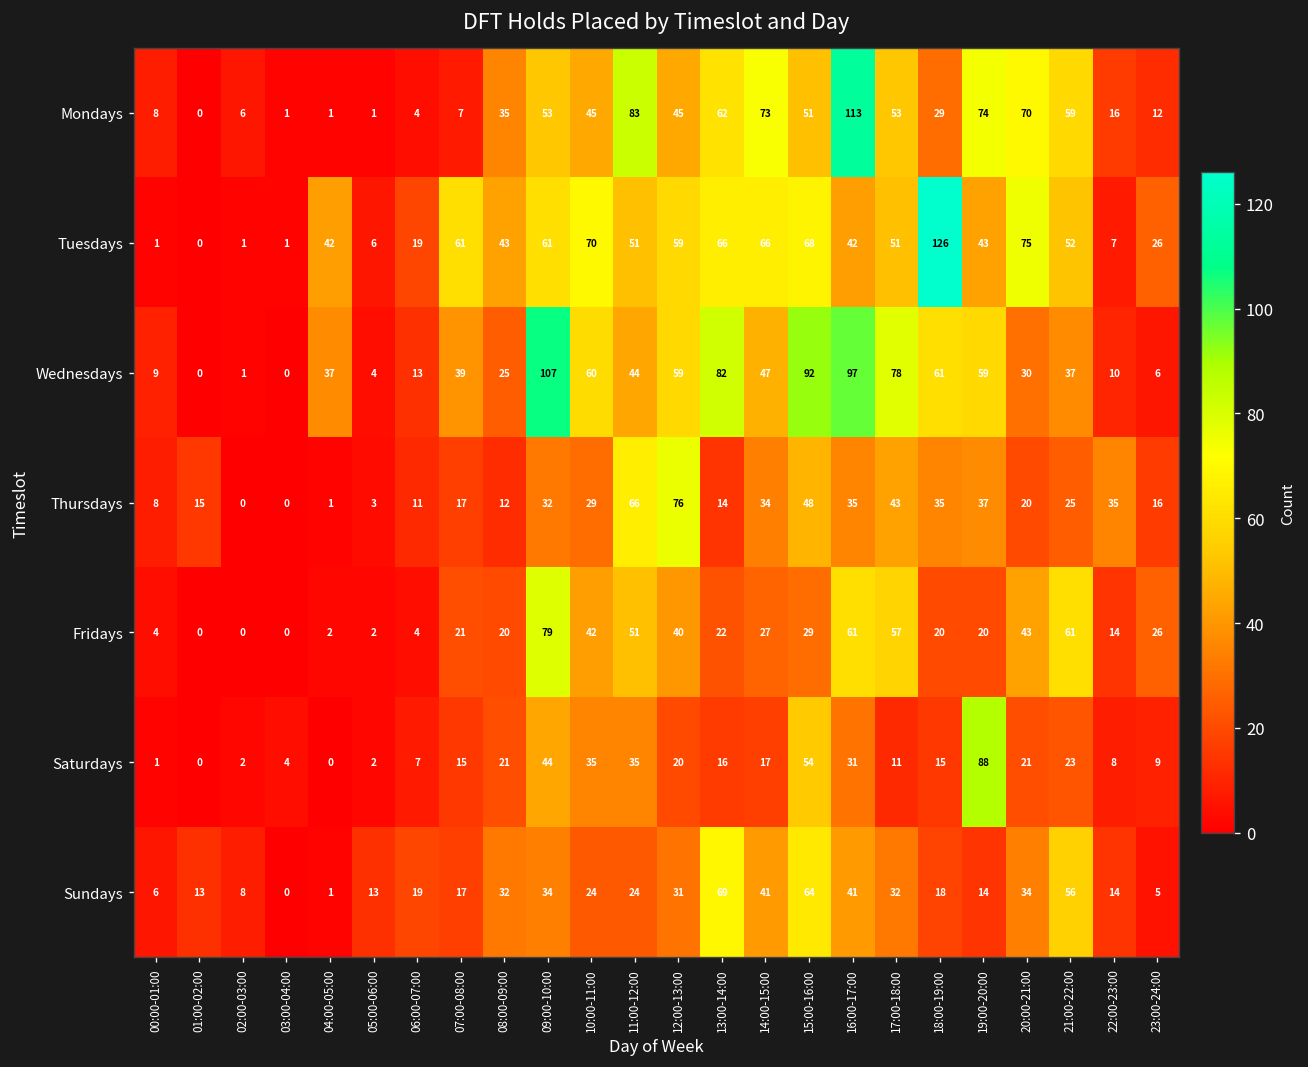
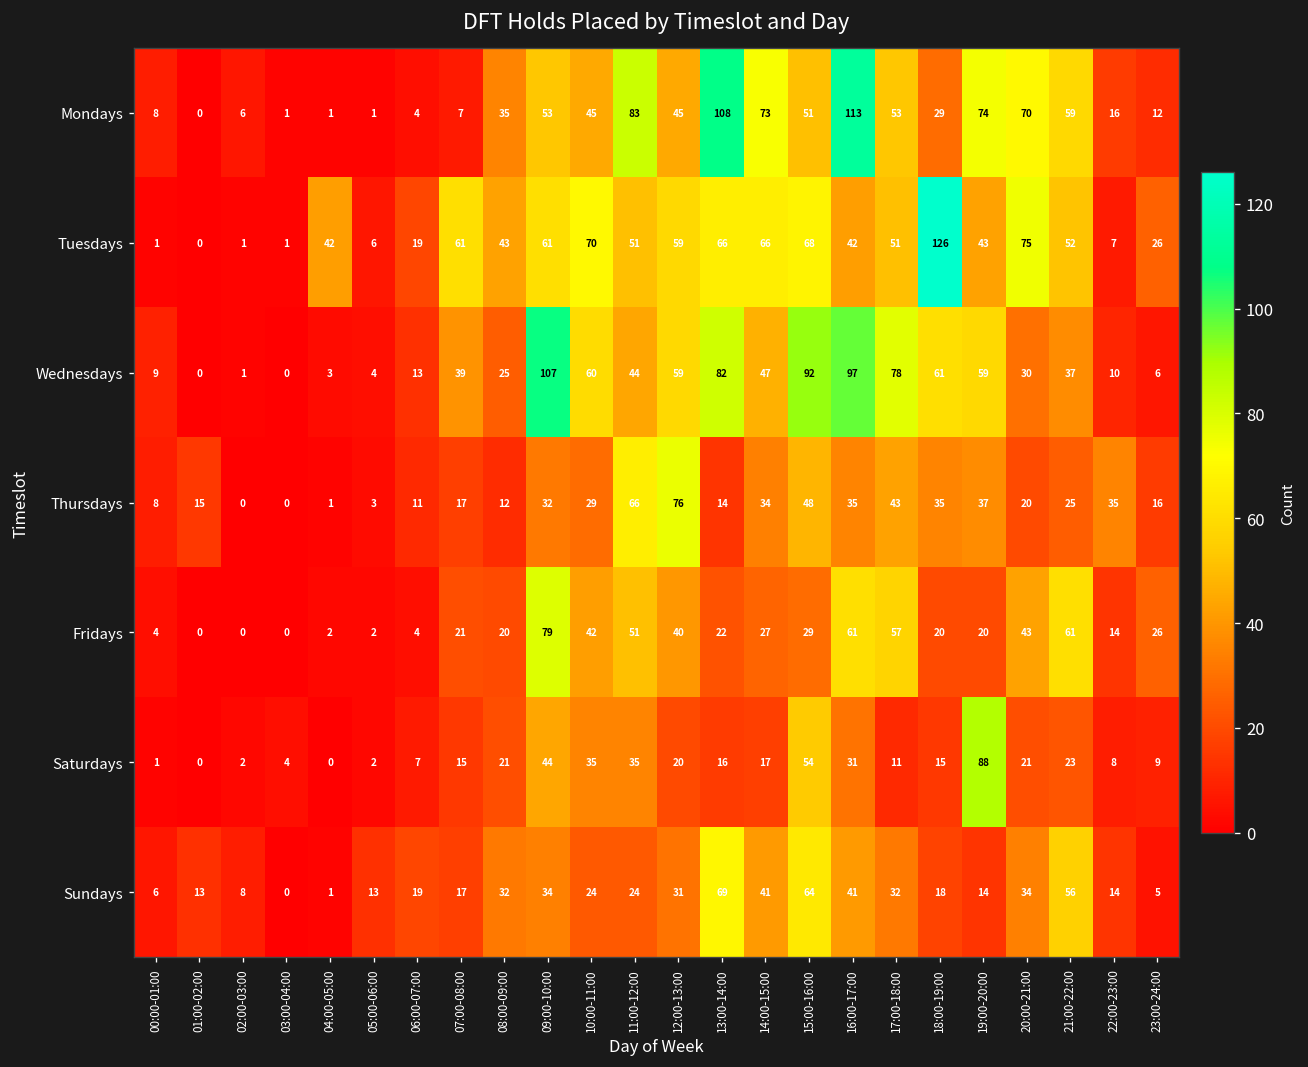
  {
    "Mondays": {
      "00:00-01:00": 8,
      "01:00-02:00": 0,
      "02:00-03:00": 6,
      "03:00-04:00": 1,
      "04:00-05:00": 1,
      "05:00-06:00": 1,
      "06:00-07:00": 4,
      "07:00-08:00": 7,
      "08:00-09:00": 35,
      "09:00-10:00": 53,
      "10:00-11:00": 45,
      "11:00-12:00": 83,
      "12:00-13:00": 45,
-     "13:00-14:00": 62,
+     "13:00-14:00": 108,
      "14:00-15:00": 73,
      "15:00-16:00": 51,
      "16:00-17:00": 113,
      "17:00-18:00": 53,
      "18:00-19:00": 29,
      "19:00-20:00": 74,
      "20:00-21:00": 70,
      "21:00-22:00": 59,
      "22:00-23:00": 16,
      "23:00-24:00": 12
    },
    "Tuesdays": {
      "00:00-01:00": 1,
      "01:00-02:00": 0,
      "02:00-03:00": 1,
      "03:00-04:00": 1,
      "04:00-05:00": 42,
      "05:00-06:00": 6,
      "06:00-07:00": 19,
      "07:00-08:00": 61,
      "08:00-09:00": 43,
      "09:00-10:00": 61,
      "10:00-11:00": 70,
      "11:00-12:00": 51,
      "12:00-13:00": 59,
      "13:00-14:00": 66,
      "14:00-15:00": 66,
      "15:00-16:00": 68,
      "16:00-17:00": 42,
      "17:00-18:00": 51,
      "18:00-19:00": 126,
      "19:00-20:00": 43,
      "20:00-21:00": 75,
      "21:00-22:00": 52,
      "22:00-23:00": 7,
      "23:00-24:00": 26
    },
    "Wednesdays": {
      "00:00-01:00": 9,
      "01:00-02:00": 0,
      "02:00-03:00": 1,
      "03:00-04:00": 0,
-     "04:00-05:00": 37,
+     "04:00-05:00": 3,
      "05:00-06:00": 4,
      "06:00-07:00": 13,
      "07:00-08:00": 39,
      "08:00-09:00": 25,
      "09:00-10:00": 107,
      "10:00-11:00": 60,
      "11:00-12:00": 44,
      "12:00-13:00": 59,
      "13:00-14:00": 82,
      "14:00-15:00": 47,
      "15:00-16:00": 92,
      "16:00-17:00": 97,
      "17:00-18:00": 78,
      "18:00-19:00": 61,
      "19:00-20:00": 59,
      "20:00-21:00": 30,
      "21:00-22:00": 37,
      "22:00-23:00": 10,
      "23:00-24:00": 6
    },
    "Thursdays": {
      "00:00-01:00": 8,
      "01:00-02:00": 15,
      "02:00-03:00": 0,
      "03:00-04:00": 0,
      "04:00-05:00": 1,
      "05:00-06:00": 3,
      "06:00-07:00": 11,
      "07:00-08:00": 17,
      "08:00-09:00": 12,
      "09:00-10:00": 32,
      "10:00-11:00": 29,
      "11:00-12:00": 66,
      "12:00-13:00": 76,
      "13:00-14:00": 14,
      "14:00-15:00": 34,
      "15:00-16:00": 48,
      "16:00-17:00": 35,
      "17:00-18:00": 43,
      "18:00-19:00": 35,
      "19:00-20:00": 37,
      "20:00-21:00": 20,
      "21:00-22:00": 25,
      "22:00-23:00": 35,
      "23:00-24:00": 16
    },
    "Fridays": {
      "00:00-01:00": 4,
      "01:00-02:00": 0,
      "02:00-03:00": 0,
      "03:00-04:00": 0,
      "04:00-05:00": 2,
      "05:00-06:00": 2,
      "06:00-07:00": 4,
      "07:00-08:00": 21,
      "08:00-09:00": 20,
      "09:00-10:00": 79,
      "10:00-11:00": 42,
      "11:00-12:00": 51,
      "12:00-13:00": 40,
      "13:00-14:00": 22,
      "14:00-15:00": 27,
      "15:00-16:00": 29,
      "16:00-17:00": 61,
      "17:00-18:00": 57,
      "18:00-19:00": 20,
      "19:00-20:00": 20,
      "20:00-21:00": 43,
      "21:00-22:00": 61,
      "22:00-23:00": 14,
      "23:00-24:00": 26
    },
    "Saturdays": {
      "00:00-01:00": 1,
      "01:00-02:00": 0,
      "02:00-03:00": 2,
      "03:00-04:00": 4,
      "04:00-05:00": 0,
      "05:00-06:00": 2,
      "06:00-07:00": 7,
      "07:00-08:00": 15,
      "08:00-09:00": 21,
      "09:00-10:00": 44,
      "10:00-11:00": 35,
      "11:00-12:00": 35,
      "12:00-13:00": 20,
      "13:00-14:00": 16,
      "14:00-15:00": 17,
      "15:00-16:00": 54,
      "16:00-17:00": 31,
      "17:00-18:00": 11,
      "18:00-19:00": 15,
      "19:00-20:00": 88,
      "20:00-21:00": 21,
      "21:00-22:00": 23,
      "22:00-23:00": 8,
      "23:00-24:00": 9
    },
    "Sundays": {
      "00:00-01:00": 6,
      "01:00-02:00": 13,
      "02:00-03:00": 8,
      "03:00-04:00": 0,
      "04:00-05:00": 1,
      "05:00-06:00": 13,
      "06:00-07:00": 19,
      "07:00-08:00": 17,
      "08:00-09:00": 32,
      "09:00-10:00": 34,
      "10:00-11:00": 24,
      "11:00-12:00": 24,
      "12:00-13:00": 31,
      "13:00-14:00": 69,
      "14:00-15:00": 41,
      "15:00-16:00": 64,
      "16:00-17:00": 41,
      "17:00-18:00": 32,
      "18:00-19:00": 18,
      "19:00-20:00": 14,
      "20:00-21:00": 34,
      "21:00-22:00": 56,
      "22:00-23:00": 14,
      "23:00-24:00": 5
    }
  }
